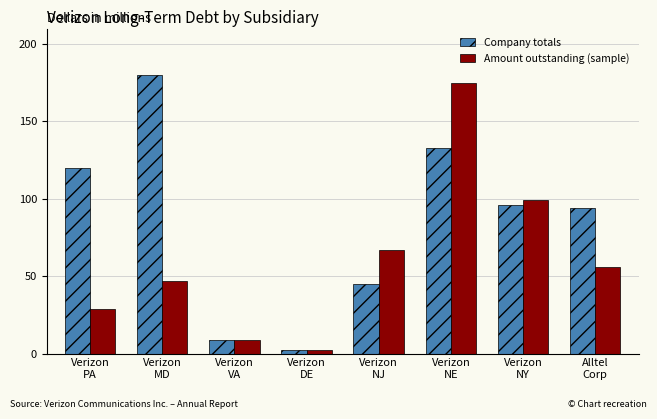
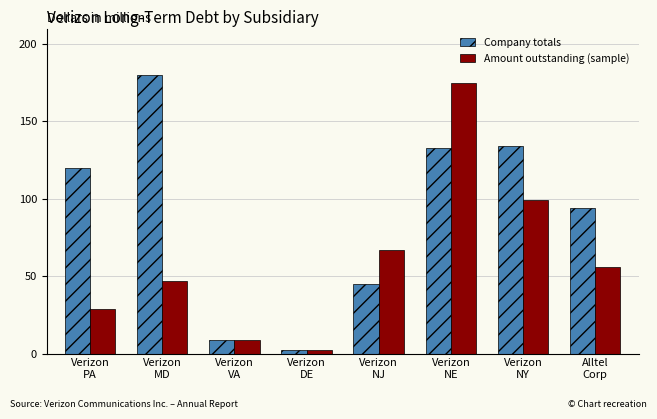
  {
    "Company totals": {
      "Verizon PA": 120,
      "Verizon MD": 180,
      "Verizon VA": 9,
      "Verizon DE": 2,
      "Verizon NJ": 45,
      "Verizon NE": 133,
-     "Verizon NY": 96,
+     "Verizon NY": 134,
      "Alltel Corp": 94
    },
    "Amount outstanding (sample)": {
      "Verizon PA": 29,
      "Verizon MD": 47,
      "Verizon VA": 9,
      "Verizon DE": 2,
      "Verizon NJ": 67,
      "Verizon NE": 175,
      "Verizon NY": 99,
      "Alltel Corp": 56
    }
  }
